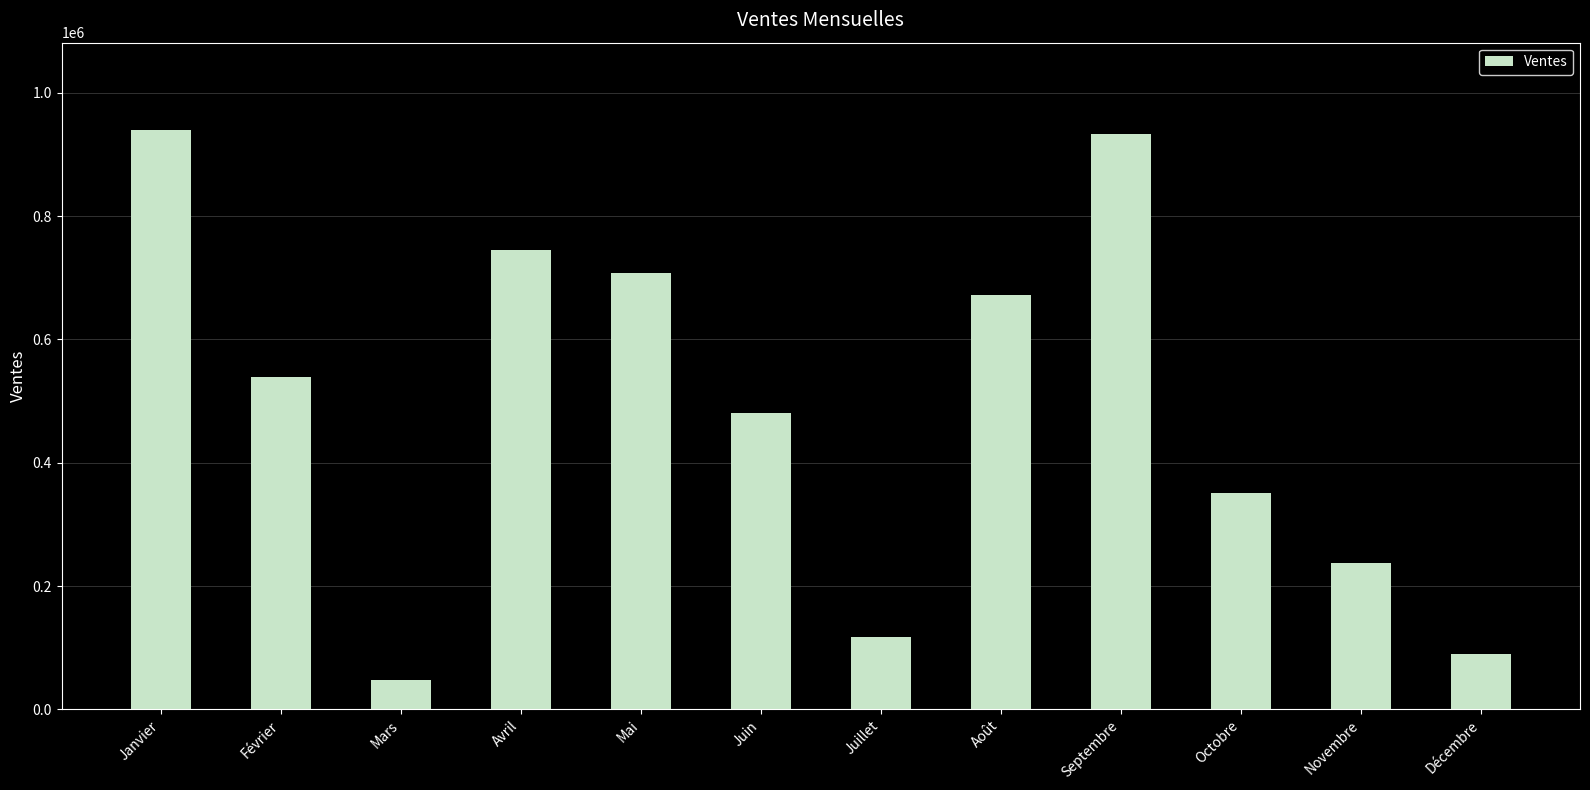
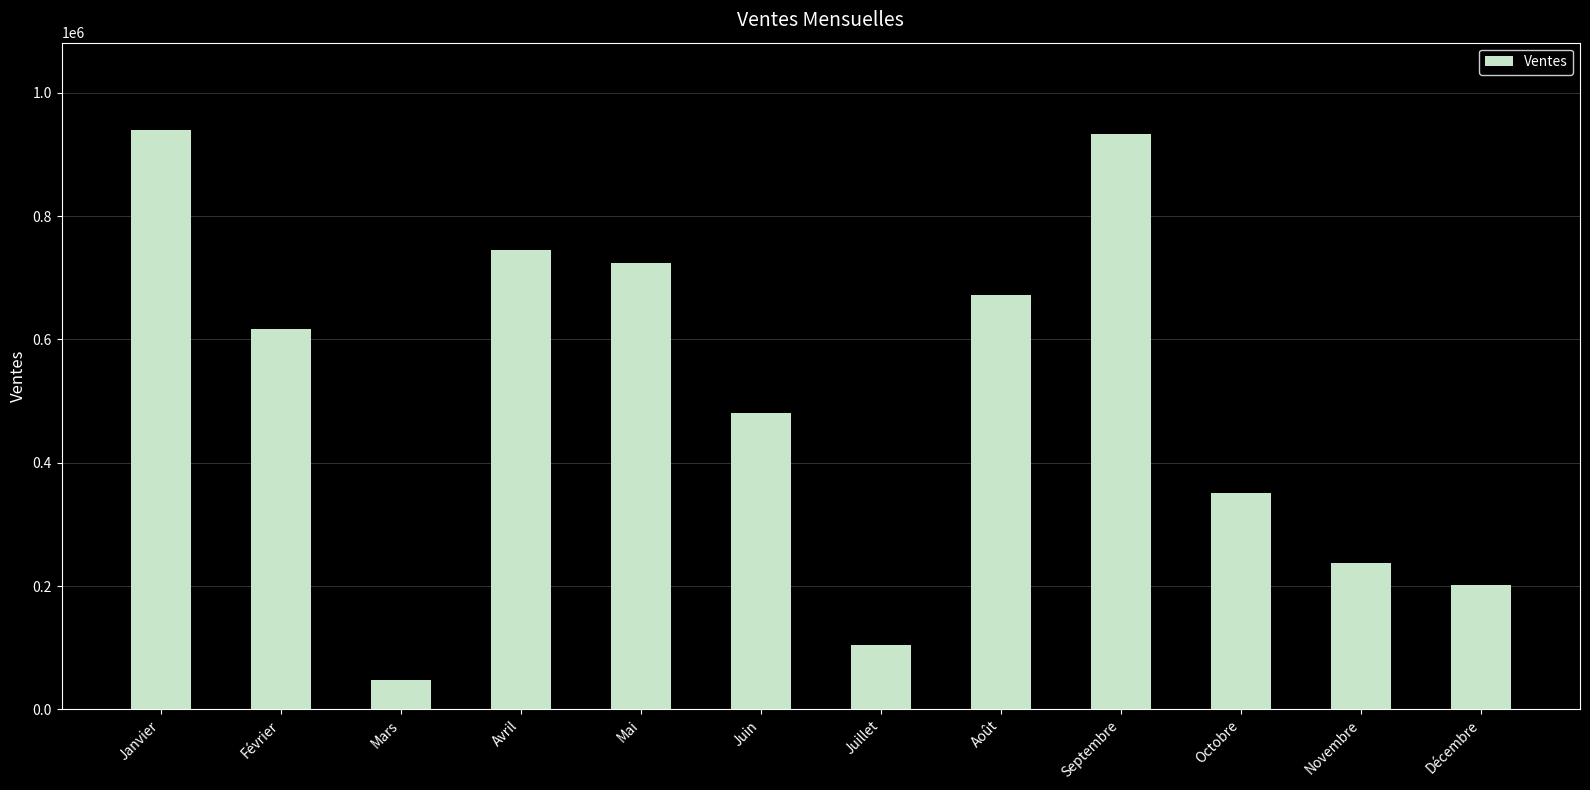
  {
    "Janvier": 940000,
-   "Février": 540000,
+   "Février": 620000,
    "Mars": 50000,
    "Avril": 740000,
-   "Mai": 710000,
+   "Mai": 720000,
    "Juin": 480000,
-   "Juillet": 120000,
+   "Juillet": 100000,
    "Août": 670000,
    "Septembre": 930000,
    "Octobre": 350000,
    "Novembre": 240000,
-   "Décembre": 90000
+   "Décembre": 200000
  }
